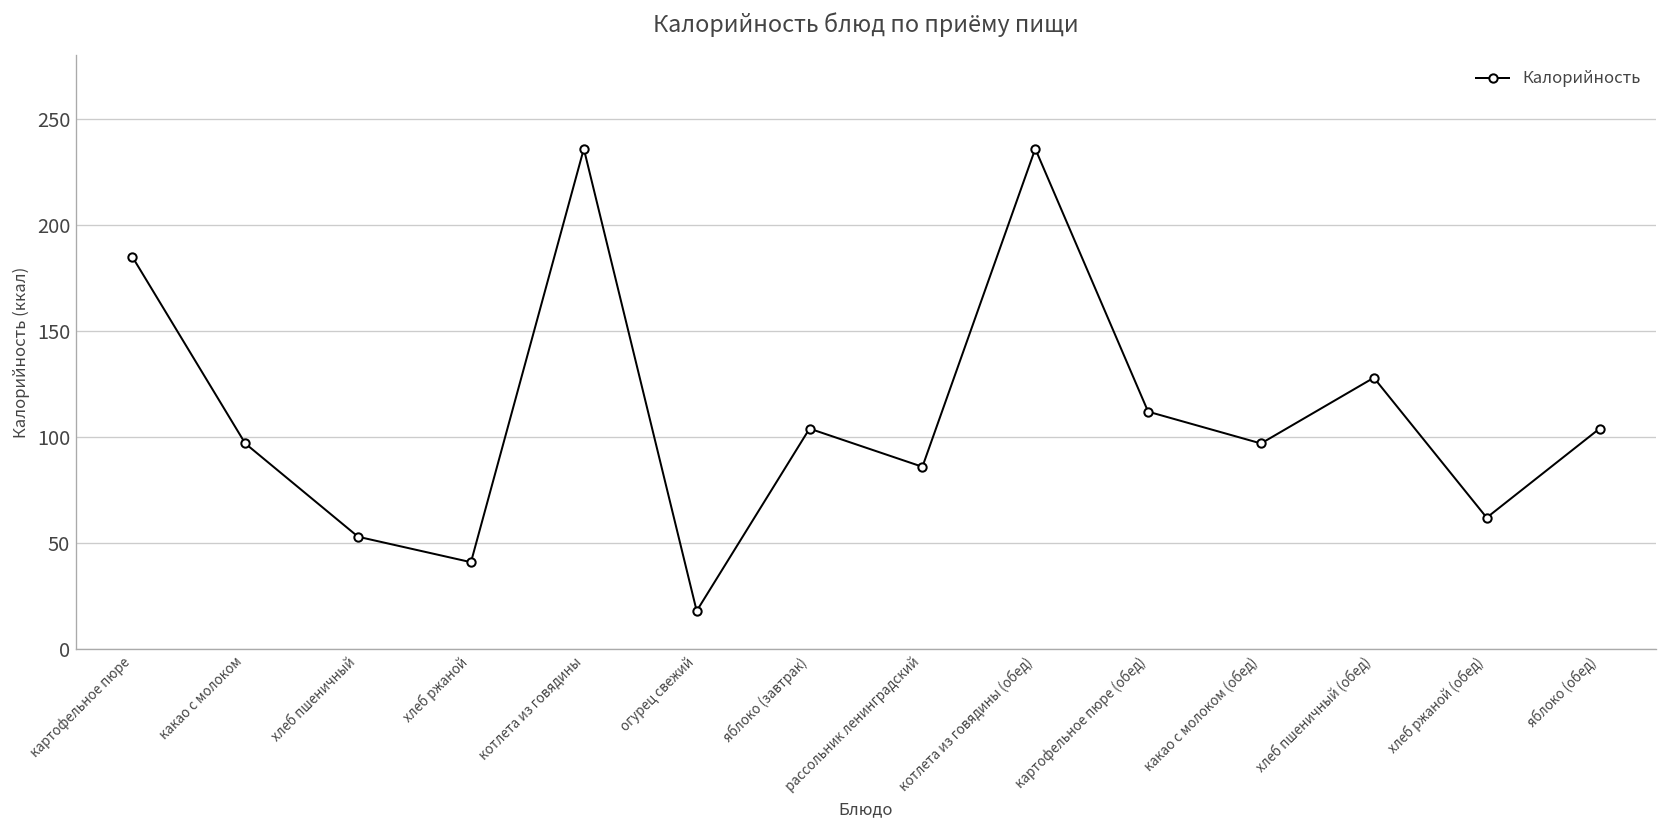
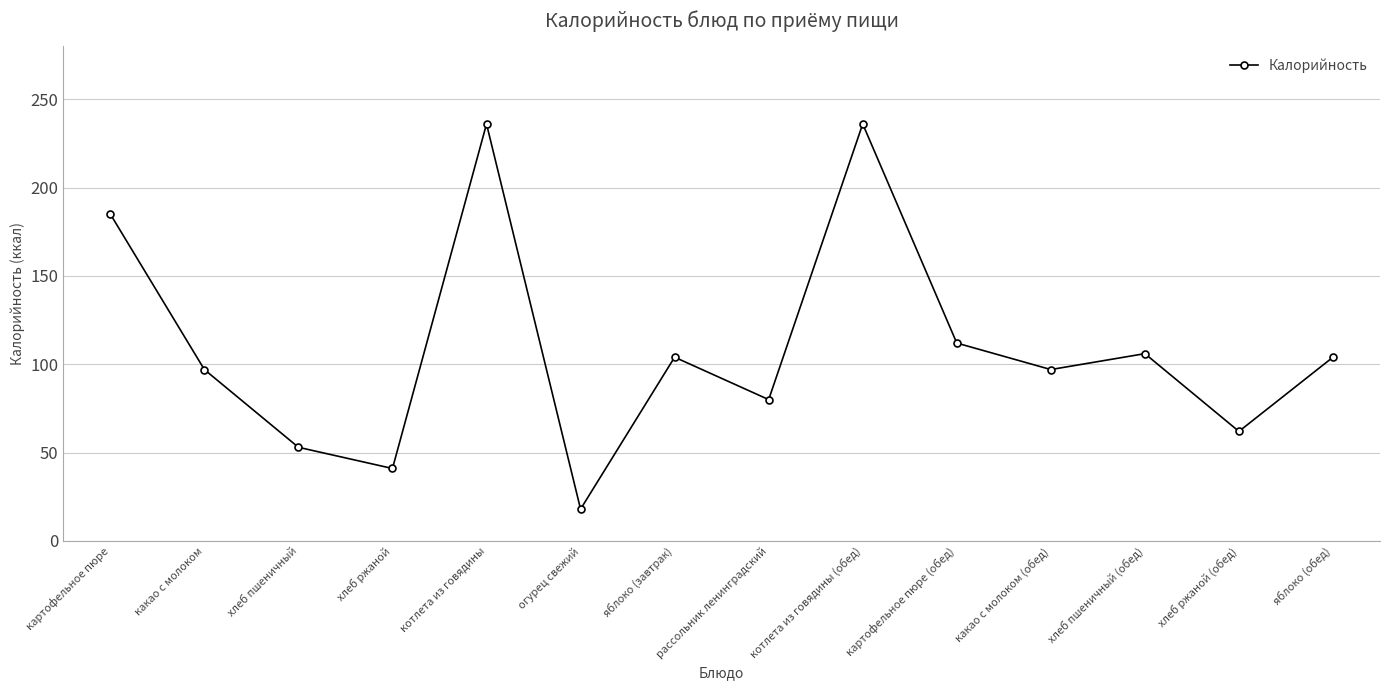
  {
    "картофельное пюре": 185,
    "какао с молоком": 97,
    "хлеб пшеничный": 53,
    "хлеб ржаной": 41,
    "котлета из говядины": 236,
    "огурец свежий": 18,
    "яблоко (завтрак)": 104,
-   "рассольник ленинградский": 86,
+   "рассольник ленинградский": 80,
    "котлета из говядины (обед)": 236,
    "картофельное пюре (обед)": 112,
    "какао с молоком (обед)": 97,
-   "хлеб пшеничный (обед)": 128,
+   "хлеб пшеничный (обед)": 106,
    "хлеб ржаной (обед)": 62,
    "яблоко (обед)": 104
  }
